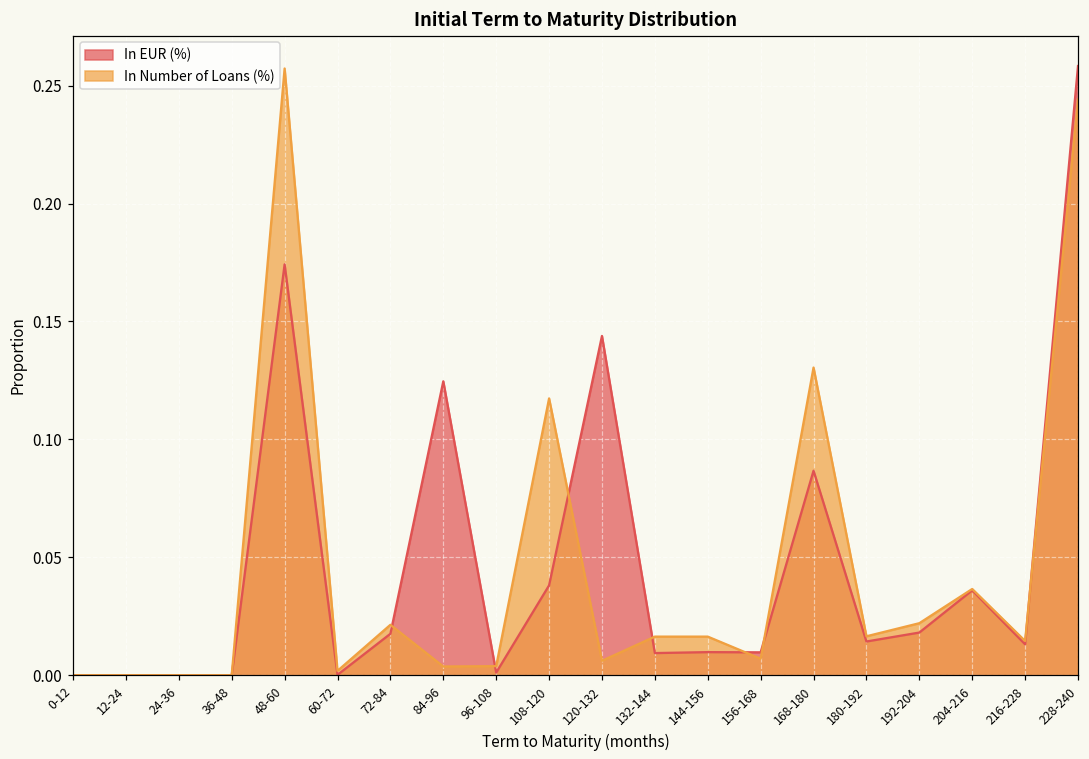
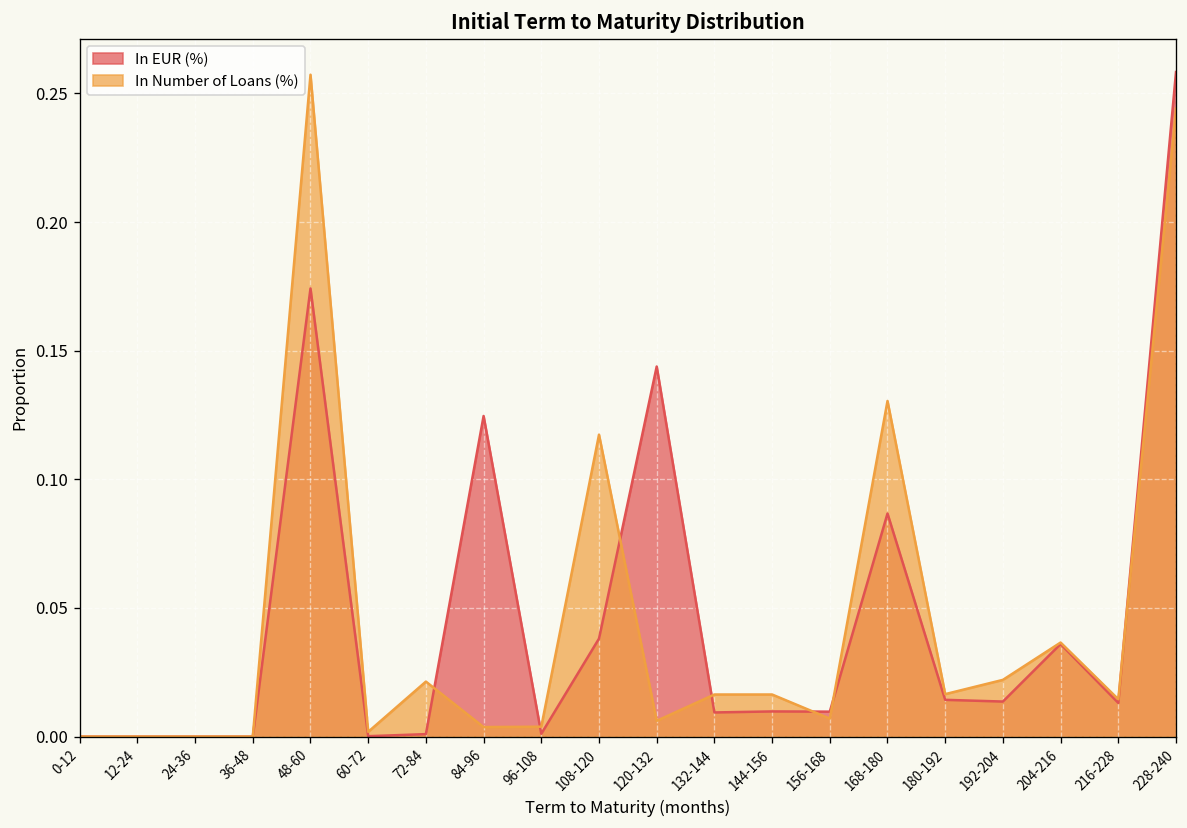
  {
    "In EUR (%)": {
      "48-60": 0.174,
      "60-72": 0.000,
-     "72-84": 0.018,
+     "72-84": 0.001,
      "84-96": 0.125,
      "96-108": 0.001,
      "108-120": 0.038,
      "120-132": 0.144,
      "132-144": 0.009,
      "144-156": 0.010,
      "156-168": 0.010,
      "168-180": 0.087,
      "180-192": 0.014,
-     "192-204": 0.018,
+     "192-204": 0.014,
      "216-228": 0.013,
      "228-240": 0.258
    },
    "In Number of Loans (%)": {
      "48-60": 0.257,
      "60-72": 0.002,
      "72-84": 0.021,
      "84-96": 0.004,
      "96-108": 0.004,
      "108-120": 0.117,
      "120-132": 0.006,
      "132-144": 0.016,
      "144-156": 0.016,
      "156-168": 0.007,
      "168-180": 0.130,
      "180-192": 0.017,
      "192-204": 0.022,
      "216-228": 0.015,
      "228-240": 0.244
    }
  }
